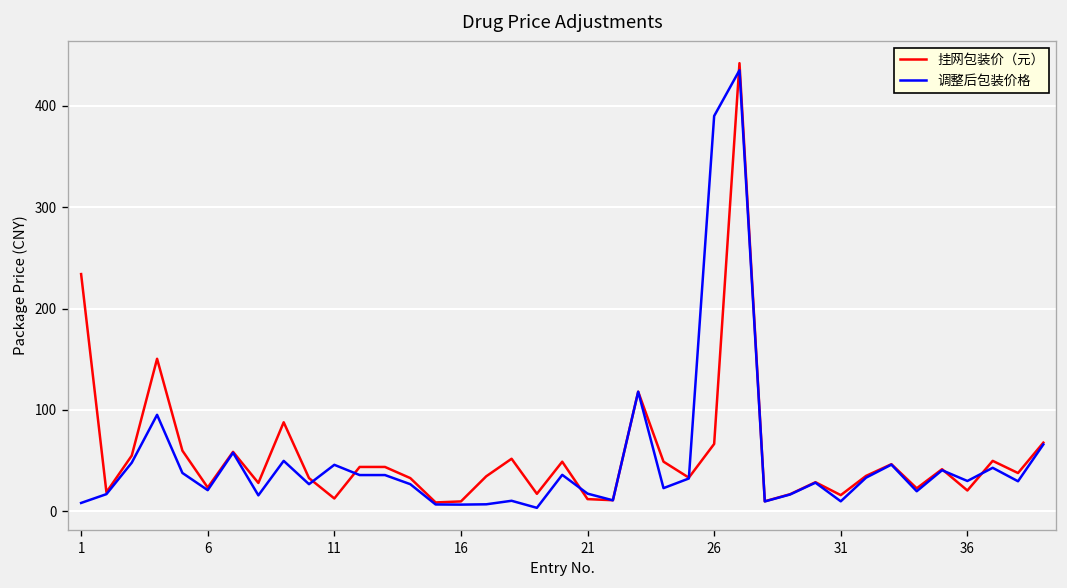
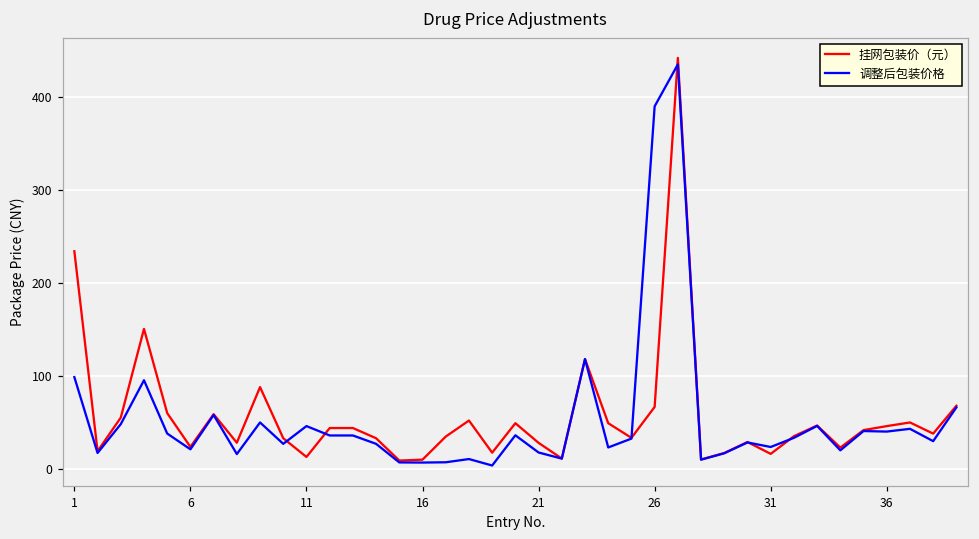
  {
    "挂网包装价（元）": {
      "1": 230,
      "11": 10,
      "16": 10,
-     "21": 10,
+     "21": 30,
      "26": 70,
      "31": 20,
-     "36": 20
+     "36": 50
    },
    "调整后包装价格": {
-     "1": 10,
+     "1": 100,
      "11": 50,
      "16": 10,
      "21": 20,
      "26": 390,
-     "31": 10,
-     "36": 30
+     "31": 20,
+     "36": 40
    }
  }
